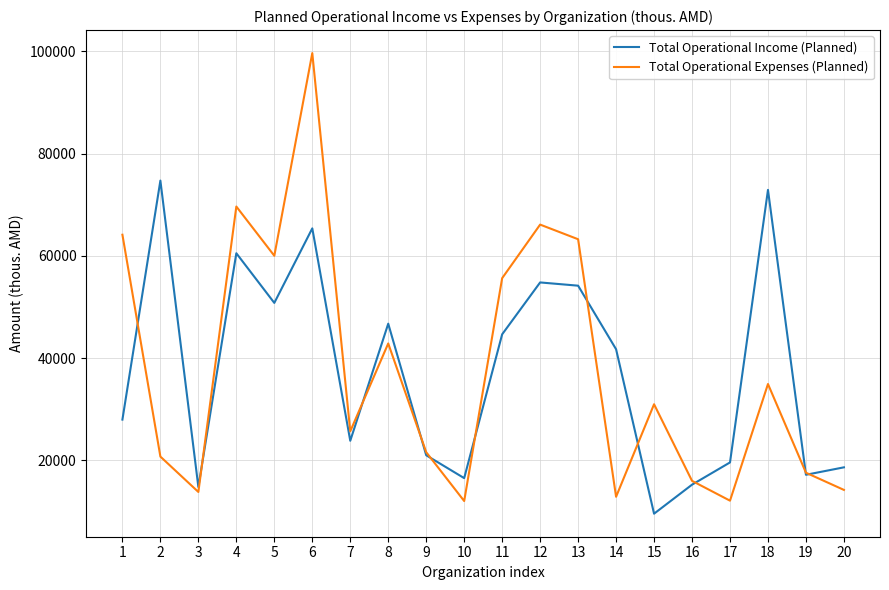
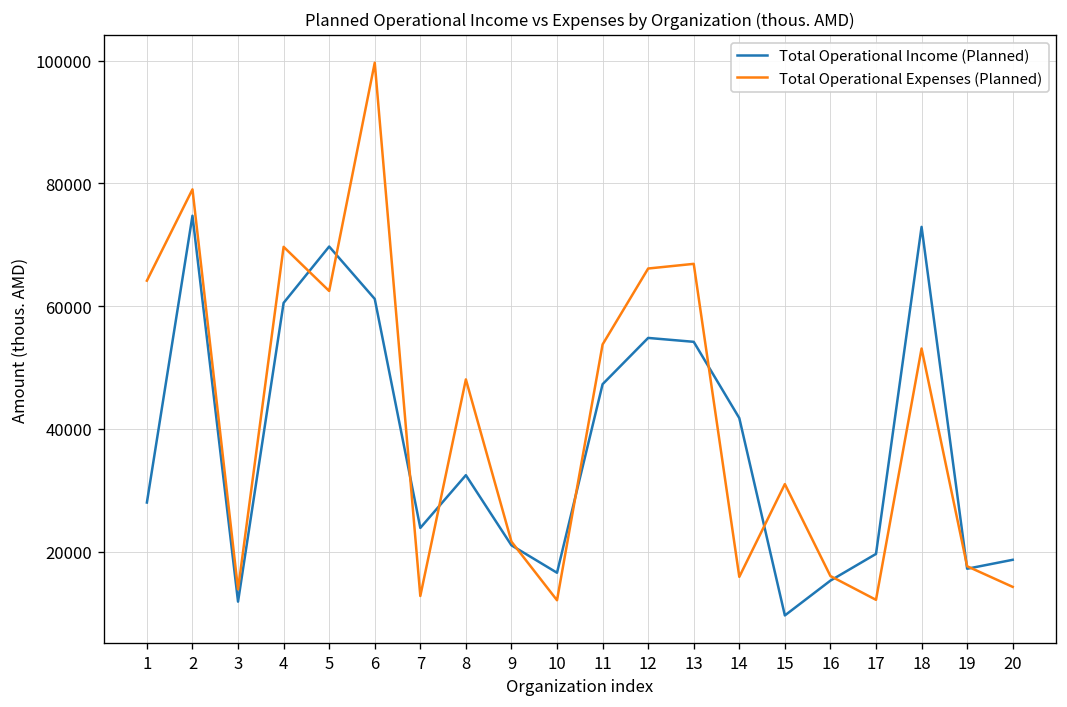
  {
    "Total Operational Income (Planned)": {
      "1": 28000,
      "2": 75000,
-     "3": 15000,
+     "3": 12000,
      "4": 61000,
-     "5": 51000,
-     "6": 65000,
+     "5": 70000,
+     "6": 61000,
      "7": 24000,
-     "8": 47000,
+     "8": 32000,
      "9": 21000,
      "10": 17000,
-     "11": 45000,
+     "11": 47000,
      "12": 55000,
      "13": 54000,
      "14": 42000,
      "15": 10000,
      "16": 15000,
      "17": 20000,
      "18": 73000,
      "20": 19000
    },
    "Total Operational Expenses (Planned)": {
      "1": 64000,
-     "2": 21000,
+     "2": 79000,
      "3": 14000,
      "4": 70000,
-     "5": 60000,
+     "5": 62000,
      "6": 100000,
-     "7": 26000,
-     "8": 43000,
+     "7": 13000,
+     "8": 48000,
      "9": 22000,
      "10": 12000,
-     "11": 56000,
+     "11": 54000,
      "12": 66000,
-     "13": 63000,
-     "14": 13000,
+     "13": 67000,
+     "14": 16000,
      "15": 31000,
      "16": 16000,
      "17": 12000,
-     "18": 35000,
+     "18": 53000,
      "20": 14000
    }
  }
